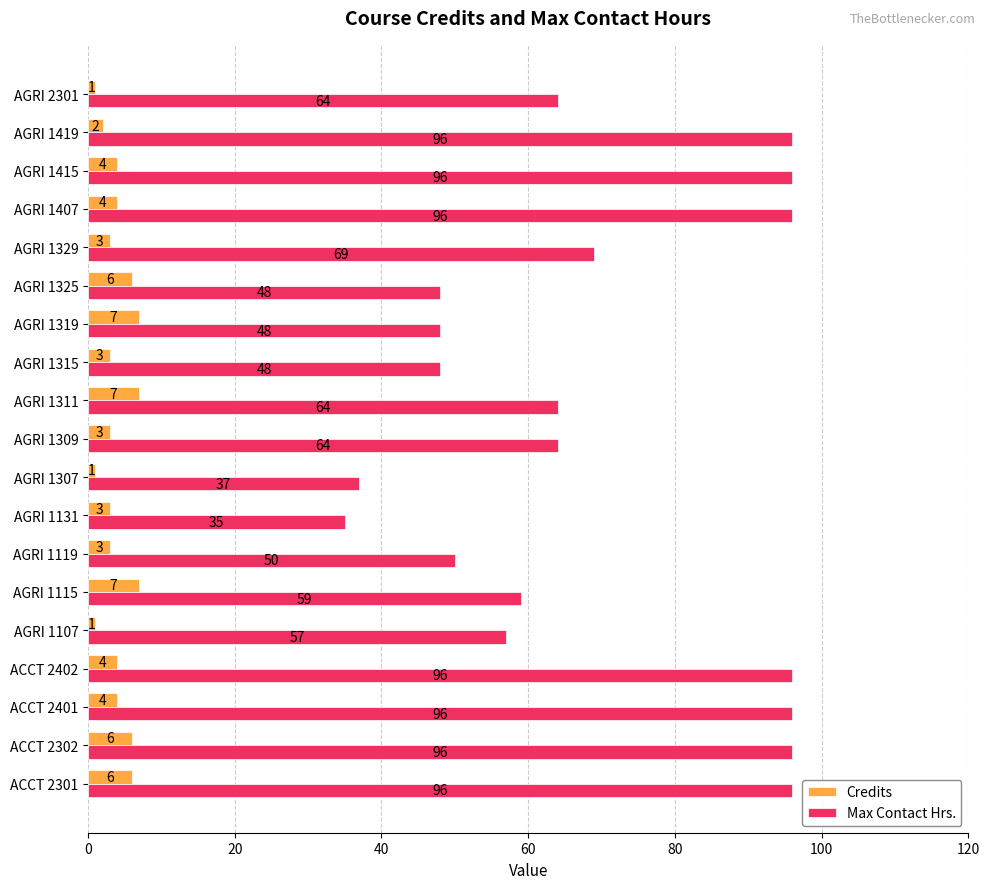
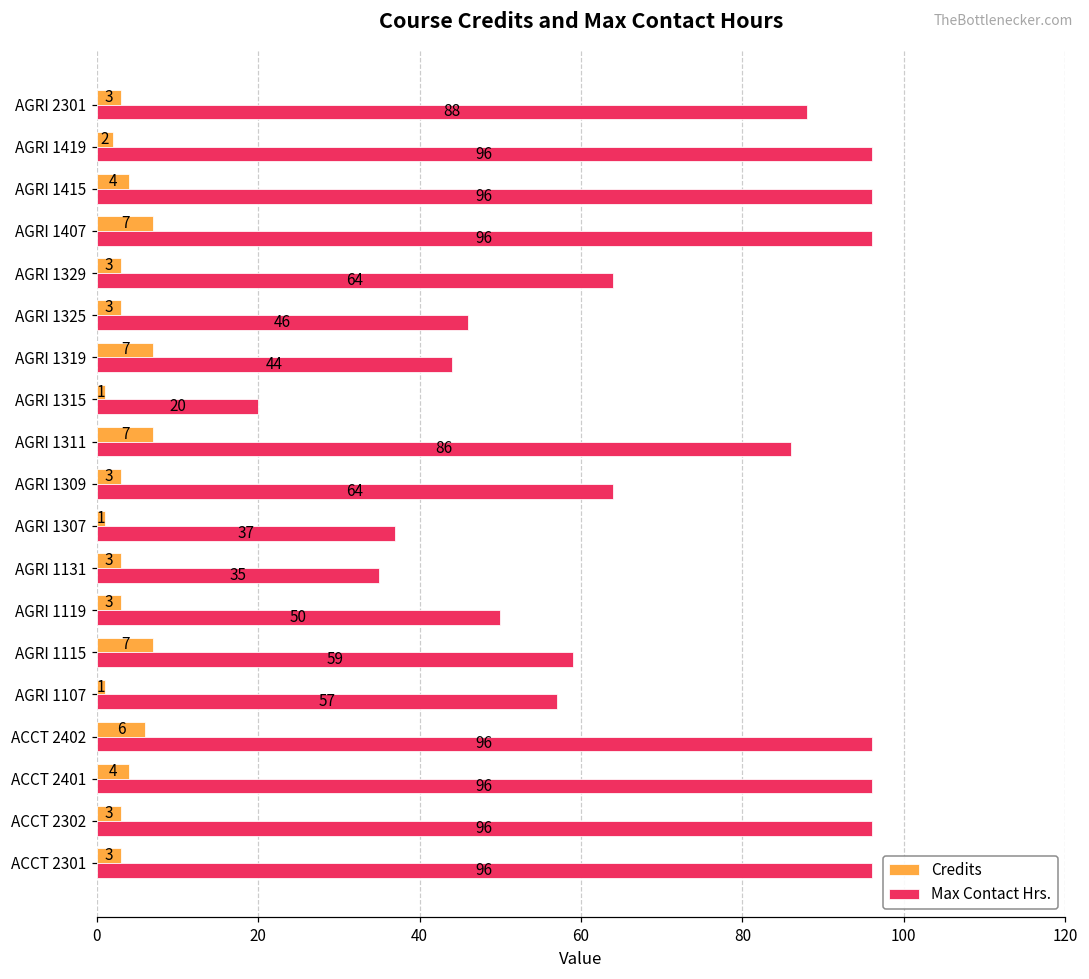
  {
    "Credits": {
-     "AGRI 2301": 1,
+     "AGRI 2301": 3,
      "AGRI 1419": 2,
      "AGRI 1415": 4,
-     "AGRI 1407": 4,
+     "AGRI 1407": 7,
      "AGRI 1329": 3,
-     "AGRI 1325": 6,
+     "AGRI 1325": 3,
      "AGRI 1319": 7,
-     "AGRI 1315": 3,
+     "AGRI 1315": 1,
      "AGRI 1311": 7,
      "AGRI 1309": 3,
      "AGRI 1307": 1,
      "AGRI 1131": 3,
      "AGRI 1119": 3,
      "AGRI 1115": 7,
      "AGRI 1107": 1,
-     "ACCT 2402": 4,
+     "ACCT 2402": 6,
      "ACCT 2401": 4,
-     "ACCT 2302": 6,
-     "ACCT 2301": 6
+     "ACCT 2302": 3,
+     "ACCT 2301": 3
    },
    "Max Contact Hrs.": {
-     "AGRI 2301": 64,
+     "AGRI 2301": 88,
      "AGRI 1419": 96,
      "AGRI 1415": 96,
      "AGRI 1407": 96,
-     "AGRI 1329": 69,
-     "AGRI 1325": 48,
-     "AGRI 1319": 48,
-     "AGRI 1315": 48,
-     "AGRI 1311": 64,
+     "AGRI 1329": 64,
+     "AGRI 1325": 46,
+     "AGRI 1319": 44,
+     "AGRI 1315": 20,
+     "AGRI 1311": 86,
      "AGRI 1309": 64,
      "AGRI 1307": 37,
      "AGRI 1131": 35,
      "AGRI 1119": 50,
      "AGRI 1115": 59,
      "AGRI 1107": 57,
      "ACCT 2402": 96,
      "ACCT 2401": 96,
      "ACCT 2302": 96,
      "ACCT 2301": 96
    }
  }
